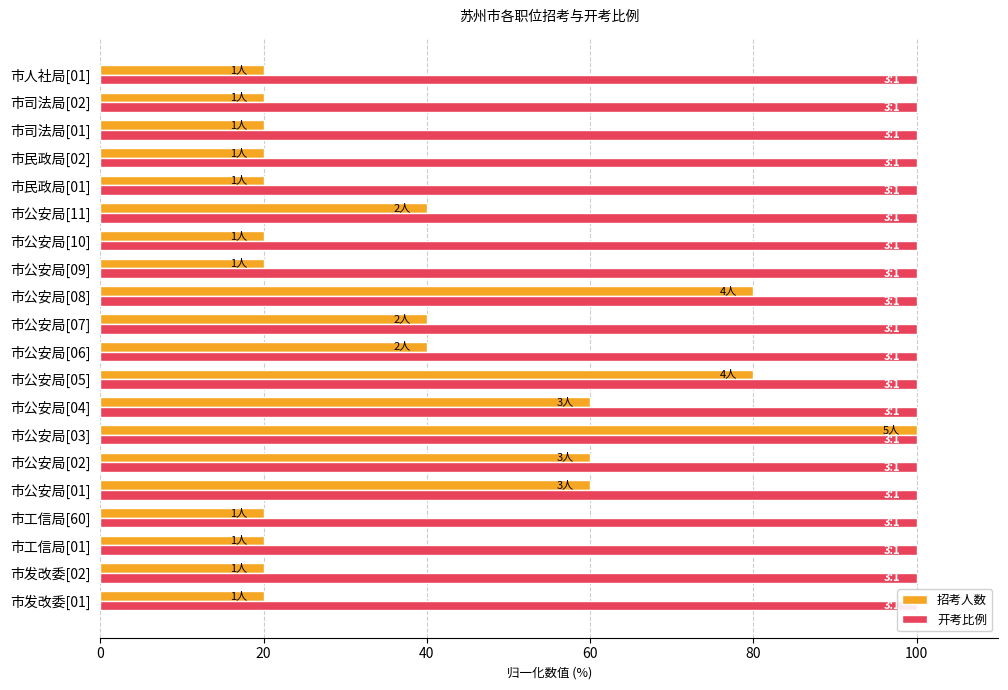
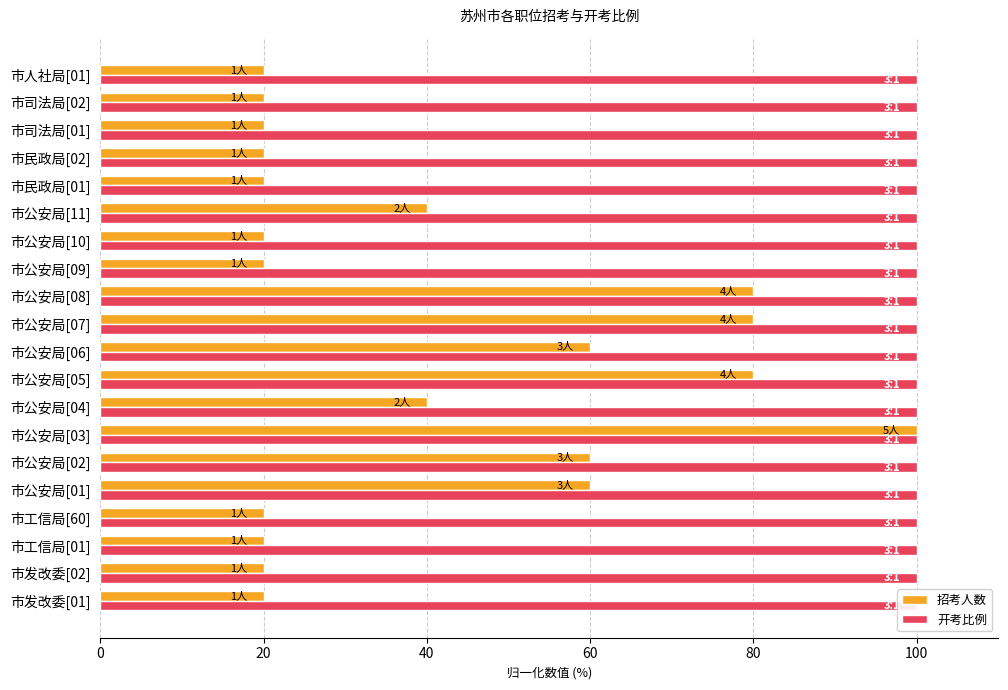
  {
    "招考人数": {
-     "市公安局[07]": "2人",
-     "市公安局[06]": "2人",
-     "市公安局[04]": "3人"
+     "市公安局[07]": "4人",
+     "市公安局[06]": "3人",
+     "市公安局[04]": "2人"
    }
  }
